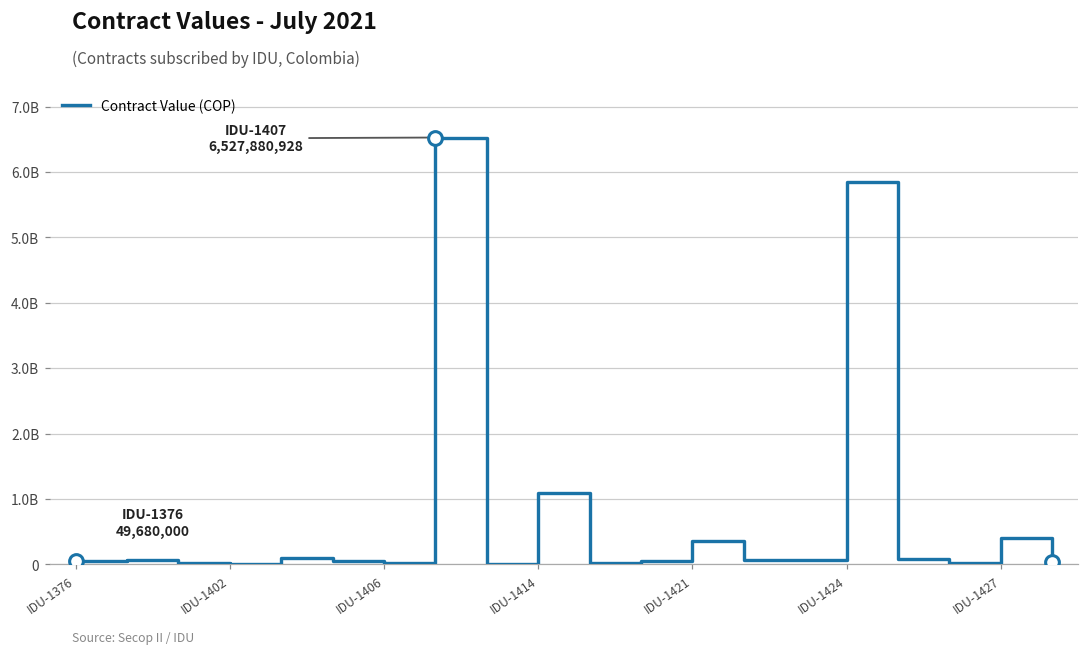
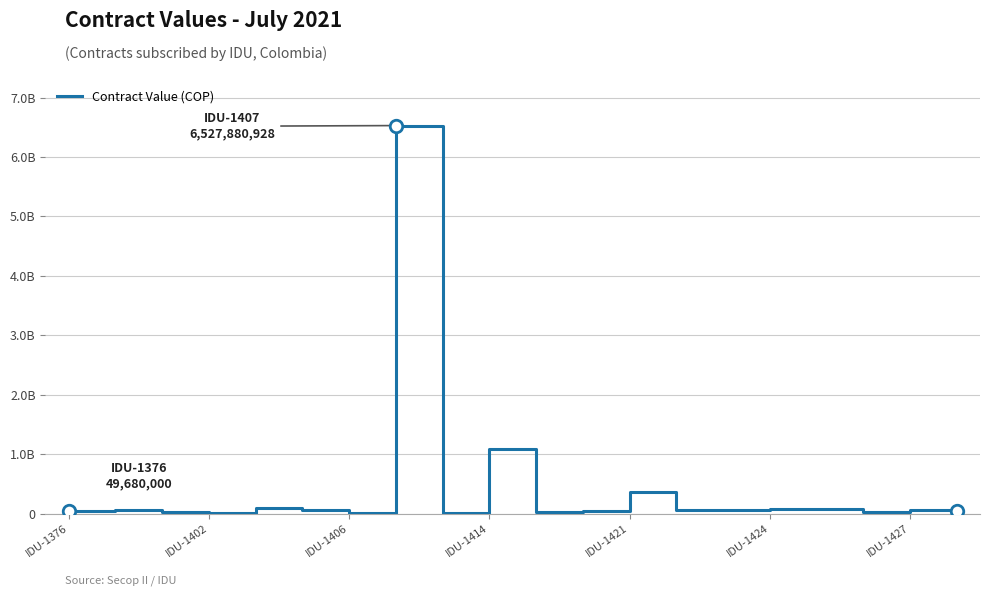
  {
    "Contract Value (COP)": {
      "IDU-1402": 0,
      "IDU-1406": 0,
      "IDU-1414": 1100000000,
      "IDU-1421": 400000000,
-     "IDU-1424": 5800000000,
-     "IDU-1427": 400000000
+     "IDU-1424": 100000000,
+     "IDU-1427": 100000000
    }
  }
